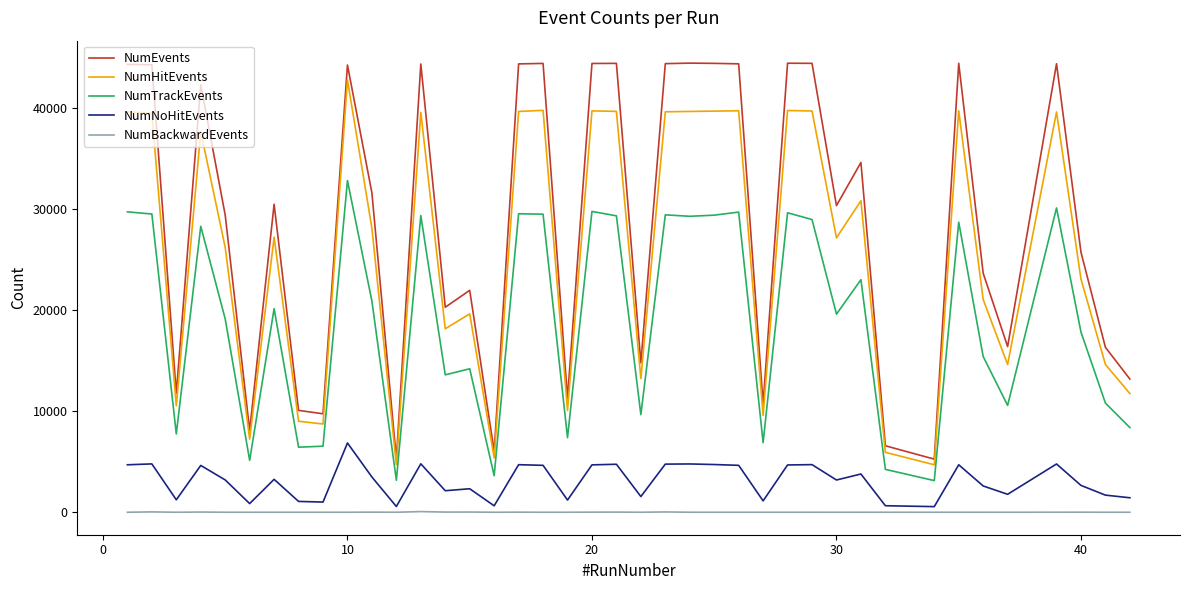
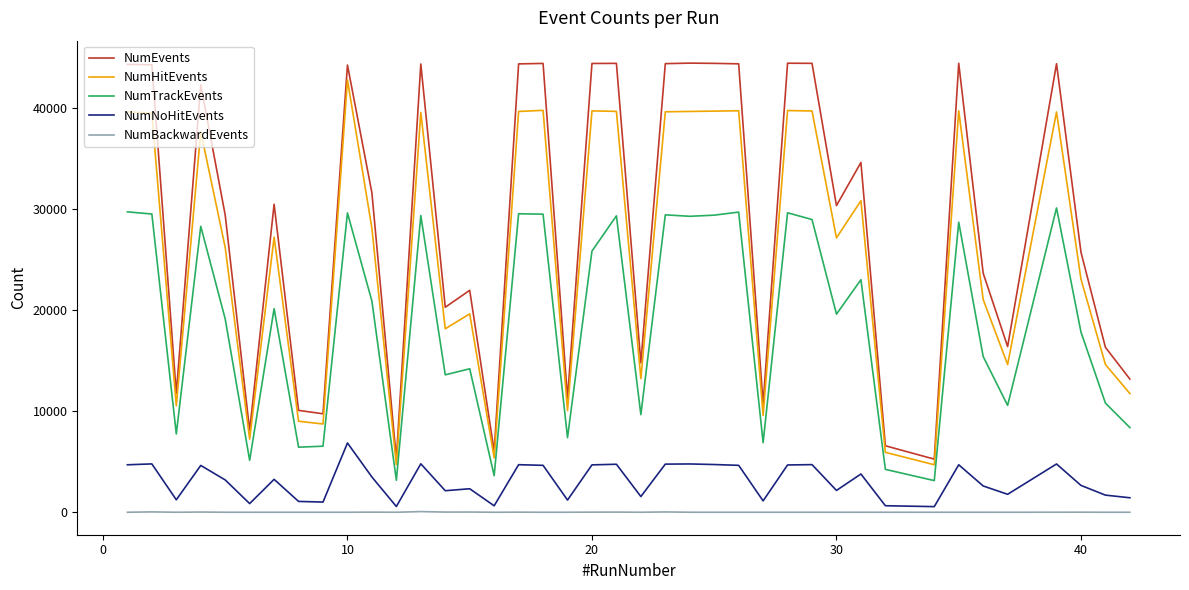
  {
    "NumEvents": {
      "10": 44300,
      "20": 44500,
      "30": 30400,
      "40": 25800
    },
    "NumHitEvents": {
      "10": 42800,
      "20": 39800,
      "30": 27200,
      "40": 23100
    },
    "NumTrackEvents": {
-     "10": 32900,
-     "20": 29800,
+     "10": 29700,
+     "20": 25900,
      "30": 19600,
      "40": 17900
    },
    "NumNoHitEvents": {
      "10": 6900,
      "20": 4700,
-     "30": 3200,
+     "30": 2200,
      "40": 2700
    },
    "NumBackwardEvents": {
      "10": 0,
      "20": 0,
      "30": 0,
      "40": 0
    }
  }
